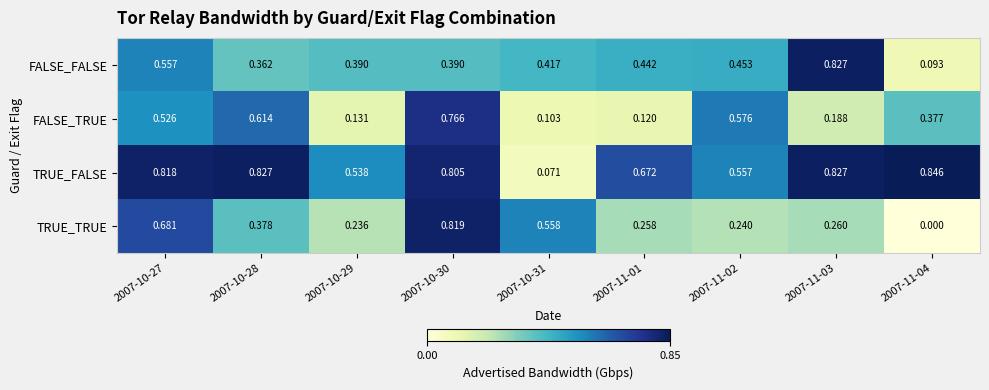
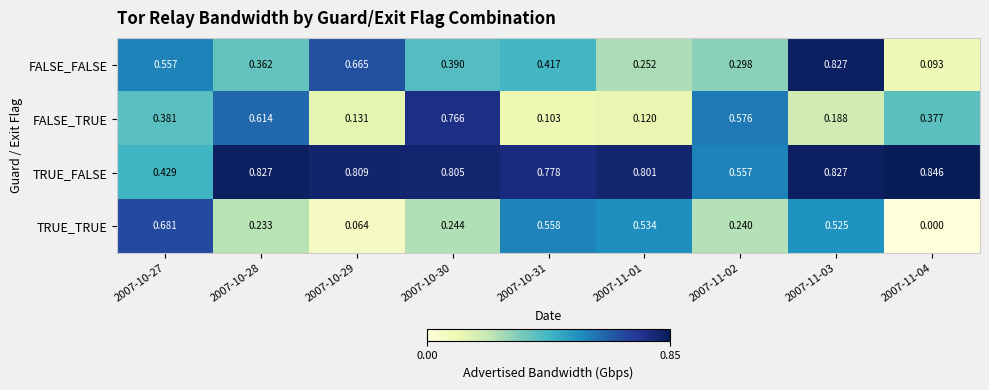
  {
    "FALSE_FALSE": {
      "2007-10-27": 0.557,
      "2007-10-28": 0.362,
-     "2007-10-29": 0.390,
+     "2007-10-29": 0.665,
      "2007-10-30": 0.390,
      "2007-10-31": 0.417,
-     "2007-11-01": 0.442,
-     "2007-11-02": 0.453,
+     "2007-11-01": 0.252,
+     "2007-11-02": 0.298,
      "2007-11-03": 0.827,
      "2007-11-04": 0.093
    },
    "FALSE_TRUE": {
-     "2007-10-27": 0.526,
+     "2007-10-27": 0.381,
      "2007-10-28": 0.614,
      "2007-10-29": 0.131,
      "2007-10-30": 0.766,
      "2007-10-31": 0.103,
      "2007-11-01": 0.120,
      "2007-11-02": 0.576,
      "2007-11-03": 0.188,
      "2007-11-04": 0.377
    },
    "TRUE_FALSE": {
-     "2007-10-27": 0.818,
+     "2007-10-27": 0.429,
      "2007-10-28": 0.827,
-     "2007-10-29": 0.538,
+     "2007-10-29": 0.809,
      "2007-10-30": 0.805,
-     "2007-10-31": 0.071,
-     "2007-11-01": 0.672,
+     "2007-10-31": 0.778,
+     "2007-11-01": 0.801,
      "2007-11-02": 0.557,
      "2007-11-03": 0.827,
      "2007-11-04": 0.846
    },
    "TRUE_TRUE": {
      "2007-10-27": 0.681,
-     "2007-10-28": 0.378,
-     "2007-10-29": 0.236,
-     "2007-10-30": 0.819,
+     "2007-10-28": 0.233,
+     "2007-10-29": 0.064,
+     "2007-10-30": 0.244,
      "2007-10-31": 0.558,
-     "2007-11-01": 0.258,
+     "2007-11-01": 0.534,
      "2007-11-02": 0.240,
-     "2007-11-03": 0.260,
+     "2007-11-03": 0.525,
      "2007-11-04": 0.000
    }
  }
